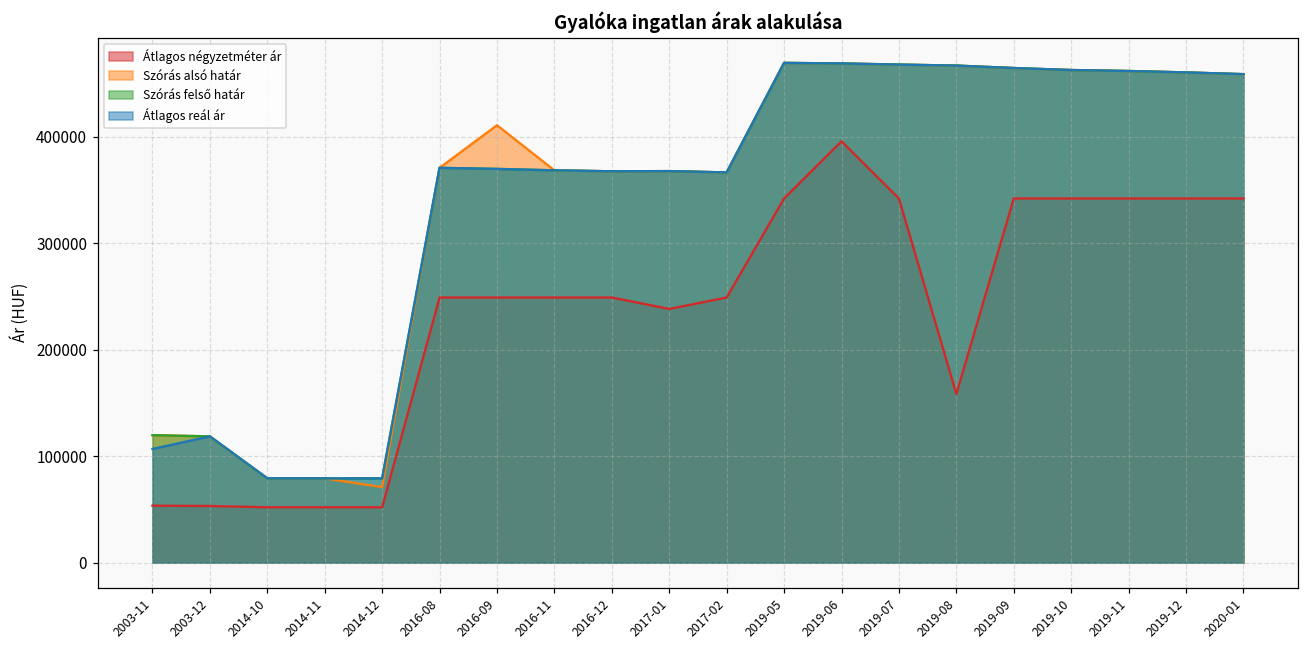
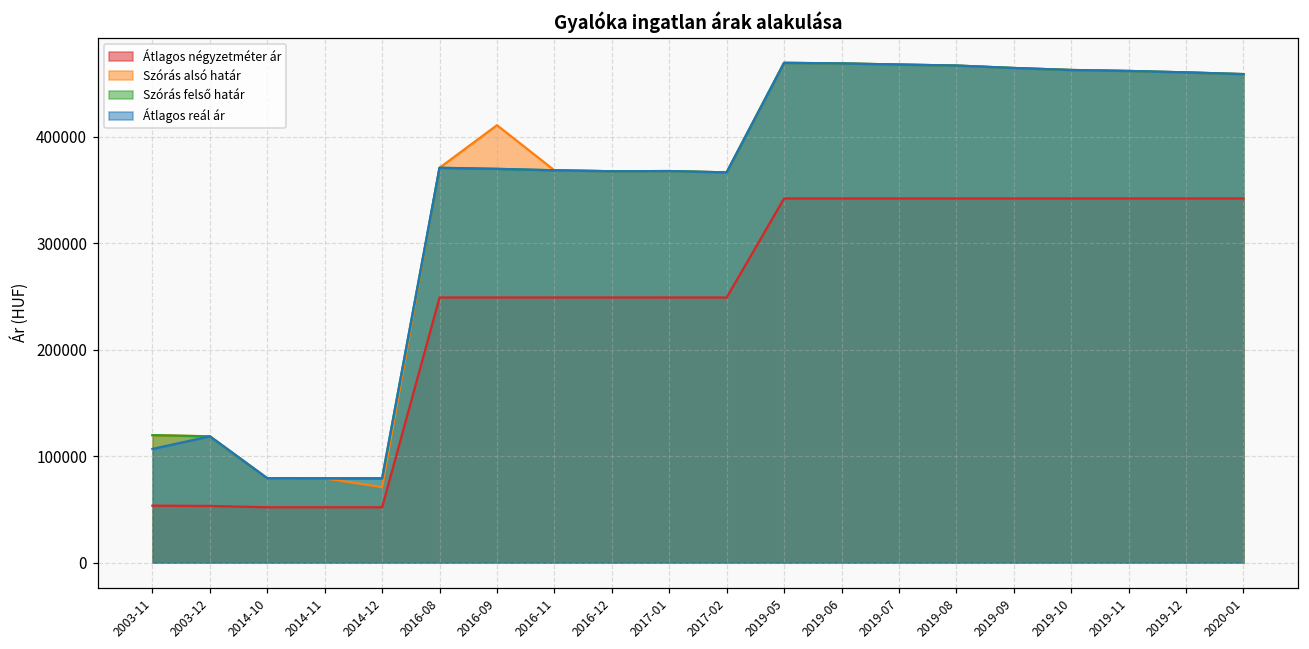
  {
    "Átlagos négyzetméter ár": {
      "2003-11": 50000,
      "2003-12": 50000,
      "2014-10": 50000,
      "2014-11": 50000,
      "2014-12": 50000,
      "2016-08": 250000,
      "2016-09": 250000,
      "2016-11": 250000,
      "2016-12": 250000,
-     "2017-01": 240000,
+     "2017-01": 250000,
      "2017-02": 250000,
      "2019-05": 340000,
-     "2019-06": 400000,
+     "2019-06": 340000,
      "2019-07": 340000,
-     "2019-08": 160000,
+     "2019-08": 340000,
      "2019-09": 340000,
      "2019-10": 340000,
      "2019-11": 340000,
      "2019-12": 340000,
      "2020-01": 340000
    },
    "Szórás alsó határ": {
      "2014-12": 70000,
      "2016-09": 410000
    },
    "Átlagos reál ár": {
      "2003-11": 110000
    }
  }
